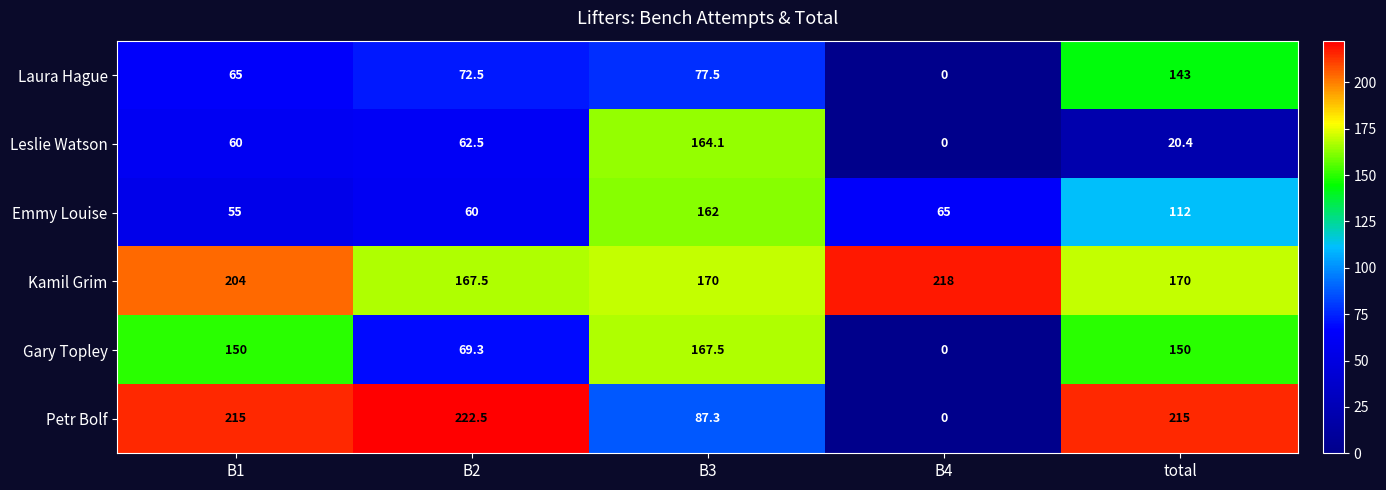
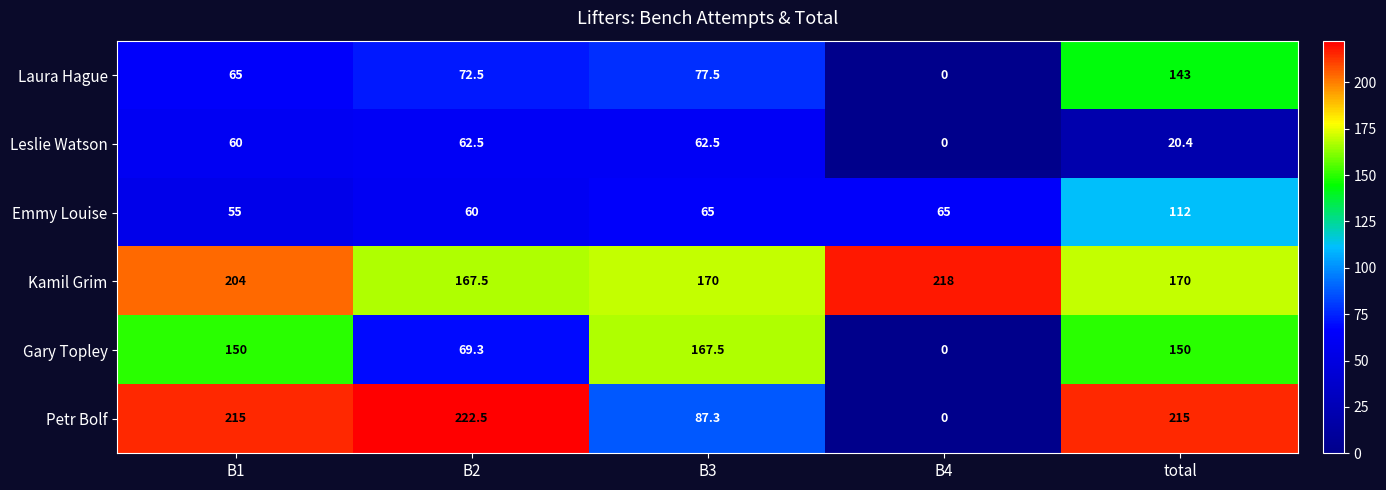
  {
    "Laura Hague": {
      "B1": 65,
      "B2": 72.5,
      "B3": 77.5,
      "B4": 0,
      "total": 143
    },
    "Leslie Watson": {
      "B1": 60,
      "B2": 62.5,
-     "B3": 164.1,
+     "B3": 62.5,
      "B4": 0,
      "total": 20.4
    },
    "Emmy Louise": {
      "B1": 55,
      "B2": 60,
-     "B3": 162,
+     "B3": 65,
      "B4": 65,
      "total": 112
    },
    "Kamil Grim": {
      "B1": 204,
      "B2": 167.5,
      "B3": 170,
      "B4": 218,
      "total": 170
    },
    "Gary Topley": {
      "B1": 150,
      "B2": 69.3,
      "B3": 167.5,
      "B4": 0,
      "total": 150
    },
    "Petr Bolf": {
      "B1": 215,
      "B2": 222.5,
      "B3": 87.3,
      "B4": 0,
      "total": 215
    }
  }
